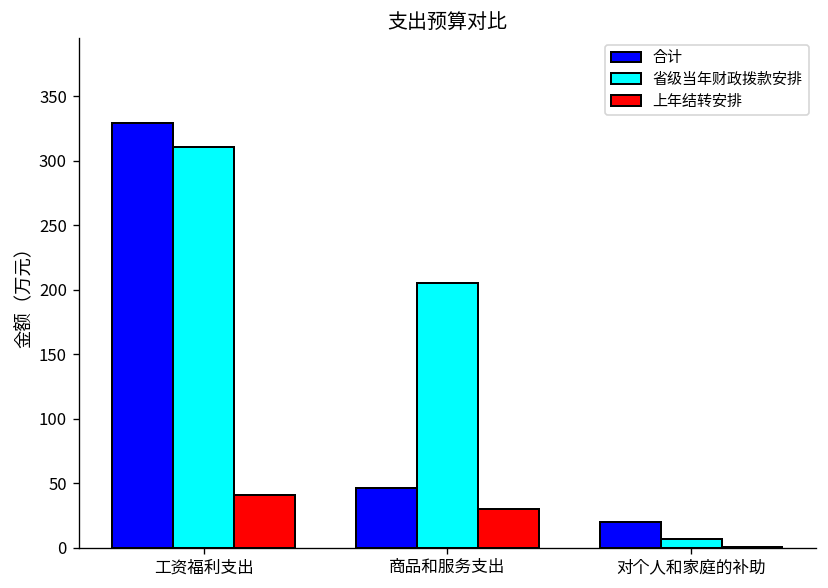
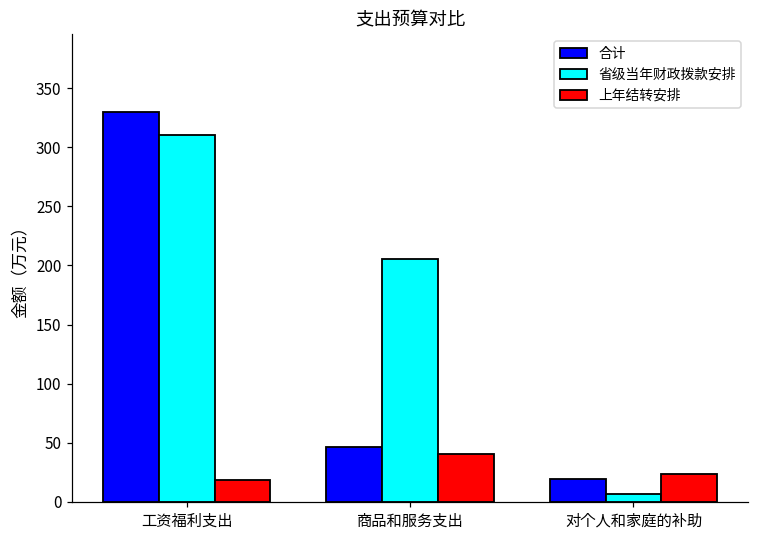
  {
    "合计": {
      "工资福利支出": 330,
      "商品和服务支出": 46,
      "对个人和家庭的补助": 20
    },
    "省级当年财政拨款安排": {
      "工资福利支出": 311,
      "商品和服务支出": 205,
      "对个人和家庭的补助": 7
    },
    "上年结转安排": {
-     "工资福利支出": 41,
-     "商品和服务支出": 30,
-     "对个人和家庭的补助": 1
+     "工资福利支出": 19,
+     "商品和服务支出": 41,
+     "对个人和家庭的补助": 23
    }
  }
